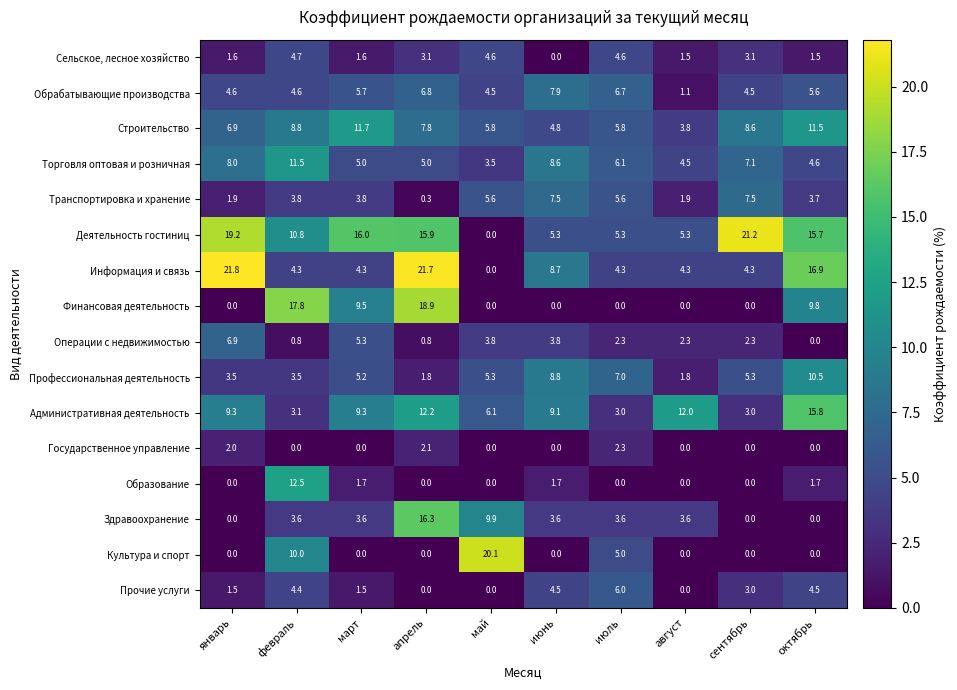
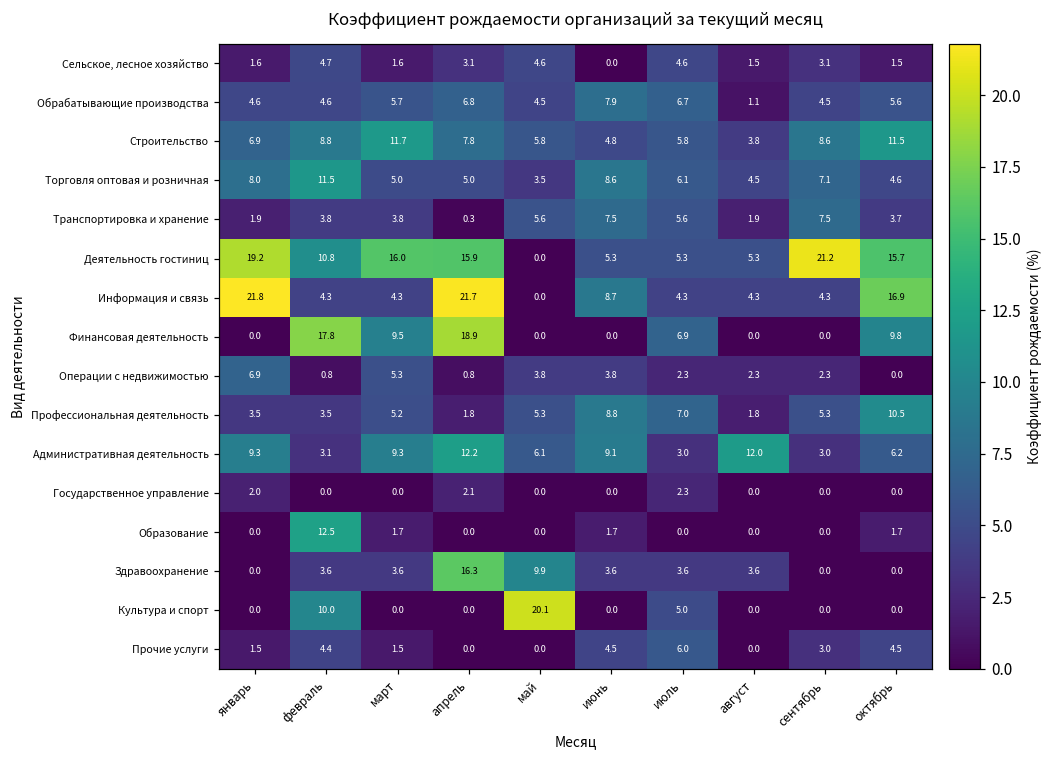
  {
    "Сельское, лесное хозяйство": {
      "январь": 1.6,
      "февраль": 4.7,
      "март": 1.6,
      "апрель": 3.1,
      "май": 4.6,
      "июнь": 0.0,
      "июль": 4.6,
      "август": 1.5,
      "сентябрь": 3.1,
      "октябрь": 1.5
    },
    "Обрабатывающие производства": {
      "январь": 4.6,
      "февраль": 4.6,
      "март": 5.7,
      "апрель": 6.8,
      "май": 4.5,
      "июнь": 7.9,
      "июль": 6.7,
      "август": 1.1,
      "сентябрь": 4.5,
      "октябрь": 5.6
    },
    "Строительство": {
      "январь": 6.9,
      "февраль": 8.8,
      "март": 11.7,
      "апрель": 7.8,
      "май": 5.8,
      "июнь": 4.8,
      "июль": 5.8,
      "август": 3.8,
      "сентябрь": 8.6,
      "октябрь": 11.5
    },
    "Торговля оптовая и розничная": {
      "январь": 8.0,
      "февраль": 11.5,
      "март": 5.0,
      "апрель": 5.0,
      "май": 3.5,
      "июнь": 8.6,
      "июль": 6.1,
      "август": 4.5,
      "сентябрь": 7.1,
      "октябрь": 4.6
    },
    "Транспортировка и хранение": {
      "январь": 1.9,
      "февраль": 3.8,
      "март": 3.8,
      "апрель": 0.3,
      "май": 5.6,
      "июнь": 7.5,
      "июль": 5.6,
      "август": 1.9,
      "сентябрь": 7.5,
      "октябрь": 3.7
    },
    "Деятельность гостиниц": {
      "январь": 19.2,
      "февраль": 10.8,
      "март": 16.0,
      "апрель": 15.9,
      "май": 0.0,
      "июнь": 5.3,
      "июль": 5.3,
      "август": 5.3,
      "сентябрь": 21.2,
      "октябрь": 15.7
    },
    "Информация и связь": {
      "январь": 21.8,
      "февраль": 4.3,
      "март": 4.3,
      "апрель": 21.7,
      "май": 0.0,
      "июнь": 8.7,
      "июль": 4.3,
      "август": 4.3,
      "сентябрь": 4.3,
      "октябрь": 16.9
    },
    "Финансовая деятельность": {
      "январь": 0.0,
      "февраль": 17.8,
      "март": 9.5,
      "апрель": 18.9,
      "май": 0.0,
      "июнь": 0.0,
-     "июль": 0.0,
+     "июль": 6.9,
      "август": 0.0,
      "сентябрь": 0.0,
      "октябрь": 9.8
    },
    "Операции с недвижимостью": {
      "январь": 6.9,
      "февраль": 0.8,
      "март": 5.3,
      "апрель": 0.8,
      "май": 3.8,
      "июнь": 3.8,
      "июль": 2.3,
      "август": 2.3,
      "сентябрь": 2.3,
      "октябрь": 0.0
    },
    "Профессиональная деятельность": {
      "январь": 3.5,
      "февраль": 3.5,
      "март": 5.2,
      "апрель": 1.8,
      "май": 5.3,
      "июнь": 8.8,
      "июль": 7.0,
      "август": 1.8,
      "сентябрь": 5.3,
      "октябрь": 10.5
    },
    "Административная деятельность": {
      "январь": 9.3,
      "февраль": 3.1,
      "март": 9.3,
      "апрель": 12.2,
      "май": 6.1,
      "июнь": 9.1,
      "июль": 3.0,
      "август": 12.0,
      "сентябрь": 3.0,
-     "октябрь": 15.8
+     "октябрь": 6.2
    },
    "Государственное управление": {
      "январь": 2.0,
      "февраль": 0.0,
      "март": 0.0,
      "апрель": 2.1,
      "май": 0.0,
      "июнь": 0.0,
      "июль": 2.3,
      "август": 0.0,
      "сентябрь": 0.0,
      "октябрь": 0.0
    },
    "Образование": {
      "январь": 0.0,
      "февраль": 12.5,
      "март": 1.7,
      "апрель": 0.0,
      "май": 0.0,
      "июнь": 1.7,
      "июль": 0.0,
      "август": 0.0,
      "сентябрь": 0.0,
      "октябрь": 1.7
    },
    "Здравоохранение": {
      "январь": 0.0,
      "февраль": 3.6,
      "март": 3.6,
      "апрель": 16.3,
      "май": 9.9,
      "июнь": 3.6,
      "июль": 3.6,
      "август": 3.6,
      "сентябрь": 0.0,
      "октябрь": 0.0
    },
    "Культура и спорт": {
      "январь": 0.0,
      "февраль": 10.0,
      "март": 0.0,
      "апрель": 0.0,
      "май": 20.1,
      "июнь": 0.0,
      "июль": 5.0,
      "август": 0.0,
      "сентябрь": 0.0,
      "октябрь": 0.0
    },
    "Прочие услуги": {
      "январь": 1.5,
      "февраль": 4.4,
      "март": 1.5,
      "апрель": 0.0,
      "май": 0.0,
      "июнь": 4.5,
      "июль": 6.0,
      "август": 0.0,
      "сентябрь": 3.0,
      "октябрь": 4.5
    }
  }
